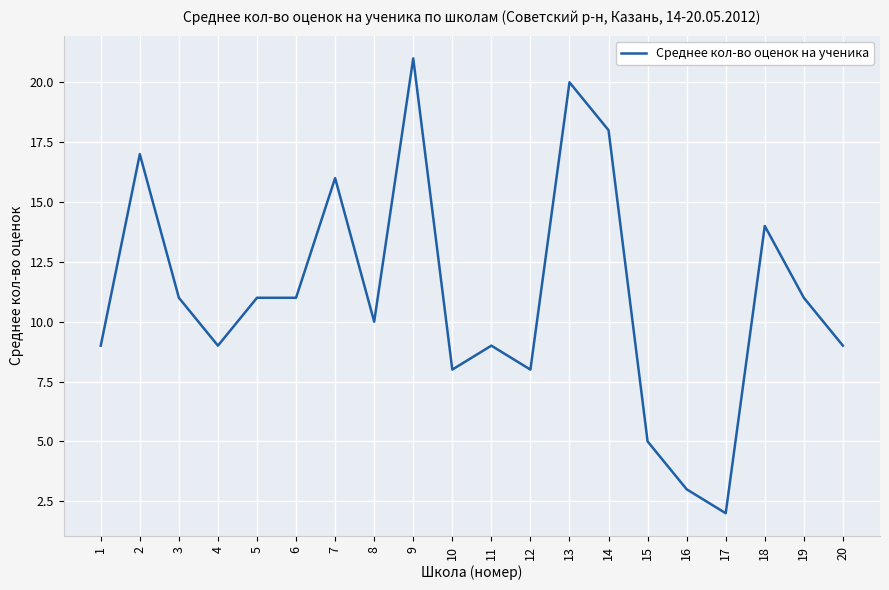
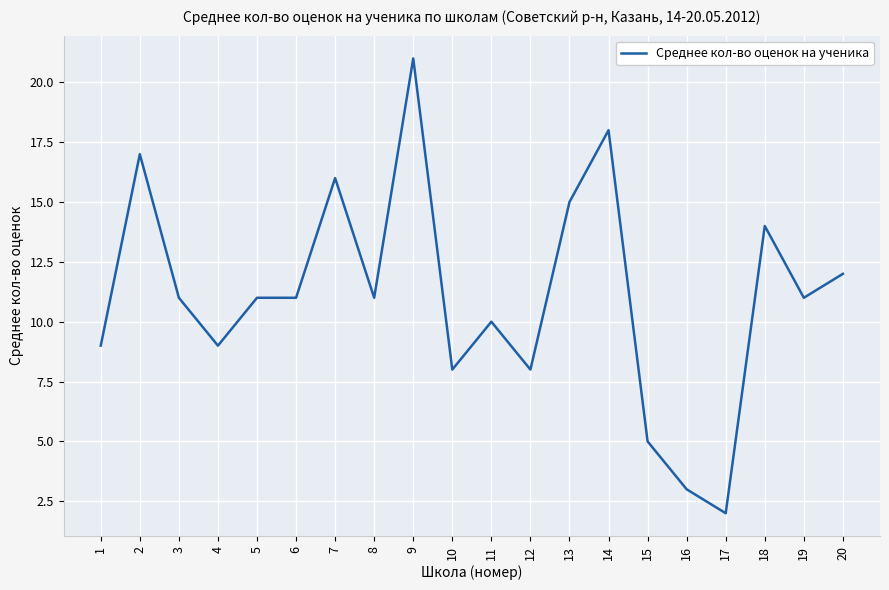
  {
    "1": 9,
    "2": 17,
    "3": 11,
    "4": 9,
    "5": 11,
    "6": 11,
    "7": 16,
-   "8": 10,
+   "8": 11,
    "9": 21,
    "10": 8,
-   "11": 9,
+   "11": 10,
    "12": 8,
-   "13": 20,
+   "13": 15,
    "14": 18,
    "15": 5,
    "16": 3,
    "17": 2,
    "18": 14,
    "19": 11,
-   "20": 9
+   "20": 12
  }
